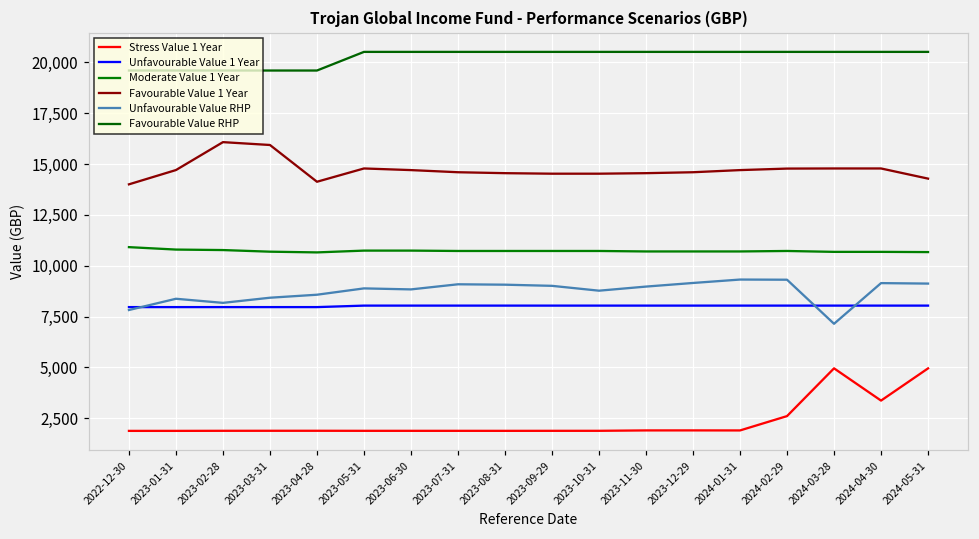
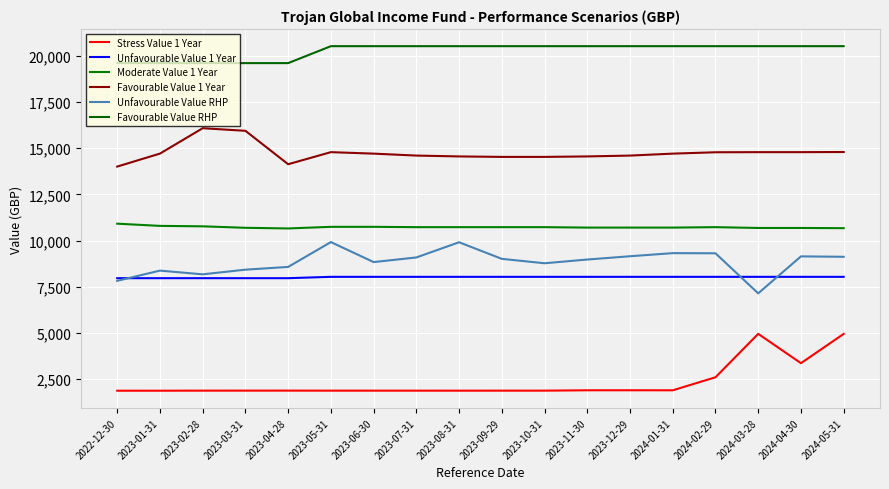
  {
    "Stress Value 1 Year": {
      "2022-12-30": "1,900",
      "2023-01-31": "1,900",
      "2023-02-28": "1,900",
      "2023-03-31": "1,900",
      "2023-04-28": "1,900",
      "2023-05-31": "1,900",
      "2023-06-30": "1,900",
      "2023-07-31": "1,900",
      "2023-08-31": "1,900",
      "2023-09-29": "1,900",
      "2023-10-31": "1,900",
      "2023-11-30": "1,900",
      "2023-12-29": "1,900",
      "2024-01-31": "1,900",
      "2024-02-29": "2,600",
      "2024-03-28": "5,000",
      "2024-04-30": "3,400",
      "2024-05-31": "5,000"
    },
    "Unfavourable Value 1 Year": {
      "2022-12-30": "8,000",
      "2023-01-31": "8,000",
      "2023-02-28": "8,000",
      "2023-03-31": "8,000",
      "2023-04-28": "8,000",
      "2023-05-31": "8,000",
      "2023-06-30": "8,000",
      "2023-07-31": "8,000",
      "2023-08-31": "8,000",
      "2023-09-29": "8,000",
      "2023-10-31": "8,000",
      "2023-11-30": "8,000",
      "2023-12-29": "8,000",
      "2024-01-31": "8,000",
      "2024-02-29": "8,000",
      "2024-03-28": "8,000",
      "2024-04-30": "8,000",
      "2024-05-31": "8,000"
    },
    "Favourable Value 1 Year": {
      "2022-12-30": "14,000",
      "2023-01-31": "14,700",
      "2023-02-28": "16,100",
      "2023-03-31": "15,900",
      "2023-04-28": "14,100",
      "2023-05-31": "14,800",
      "2023-06-30": "14,700",
      "2023-07-31": "14,600",
      "2023-08-31": "14,500",
      "2023-09-29": "14,500",
      "2023-10-31": "14,500",
      "2023-11-30": "14,500",
      "2023-12-29": "14,600",
      "2024-01-31": "14,700",
      "2024-02-29": "14,800",
      "2024-03-28": "14,800",
      "2024-04-30": "14,800",
-     "2024-05-31": "14,300"
+     "2024-05-31": "14,800"
    },
    "Unfavourable Value RHP": {
      "2022-12-30": "7,800",
      "2023-01-31": "8,400",
      "2023-02-28": "8,200",
      "2023-03-31": "8,400",
      "2023-04-28": "8,600",
-     "2023-05-31": "8,900",
+     "2023-05-31": "9,900",
      "2023-06-30": "8,800",
      "2023-07-31": "9,100",
-     "2023-08-31": "9,100",
+     "2023-08-31": "9,900",
      "2023-09-29": "9,000",
      "2023-10-31": "8,800",
      "2023-11-30": "9,000",
      "2023-12-29": "9,200",
      "2024-01-31": "9,300",
      "2024-02-29": "9,300",
      "2024-03-28": "7,100",
      "2024-04-30": "9,100",
      "2024-05-31": "9,100"
    }
  }
